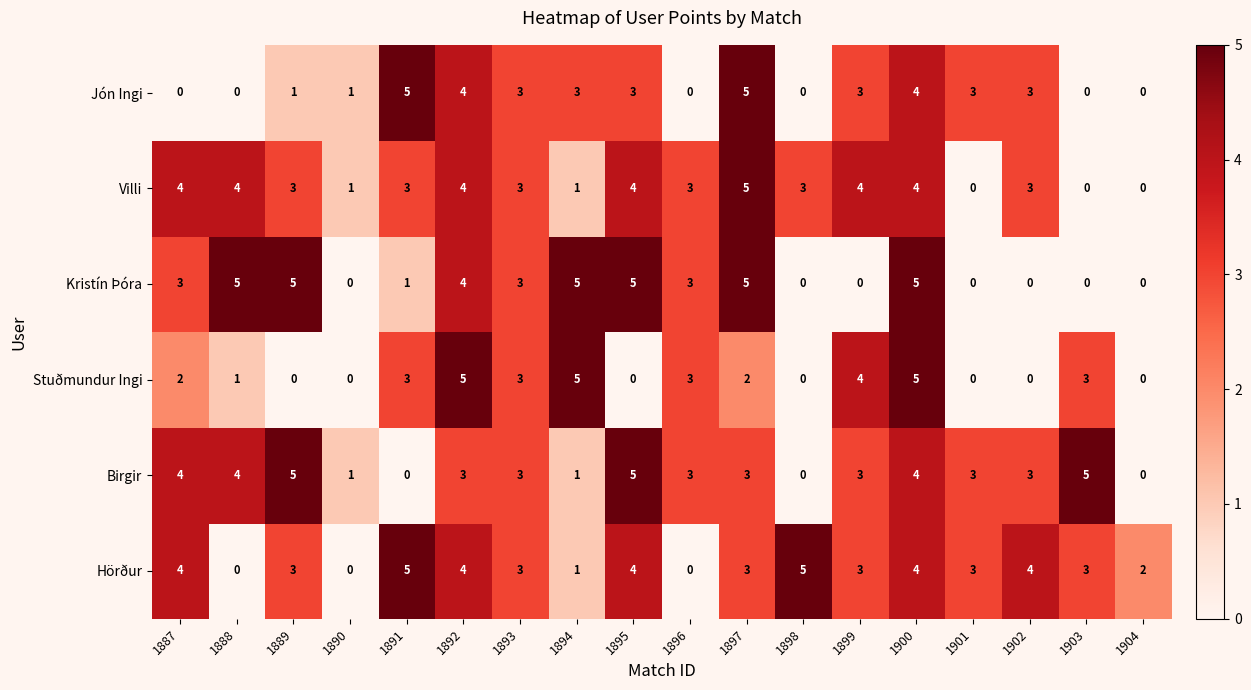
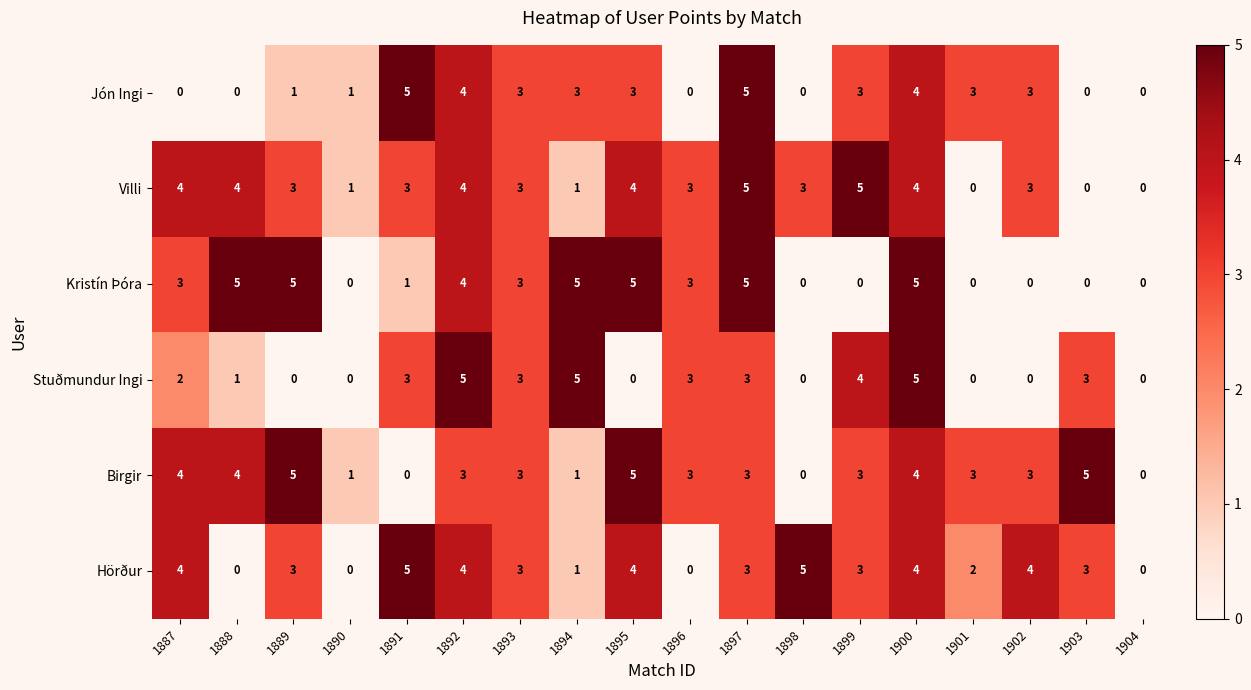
  {
    "Jón Ingi": {
      "1887": 0,
      "1888": 0,
      "1889": 1,
      "1890": 1,
      "1891": 5,
      "1892": 4,
      "1893": 3,
      "1894": 3,
      "1895": 3,
      "1896": 0,
      "1897": 5,
      "1898": 0,
      "1899": 3,
      "1900": 4,
      "1901": 3,
      "1902": 3,
      "1903": 0,
      "1904": 0
    },
    "Villi": {
      "1887": 4,
      "1888": 4,
      "1889": 3,
      "1890": 1,
      "1891": 3,
      "1892": 4,
      "1893": 3,
      "1894": 1,
      "1895": 4,
      "1896": 3,
      "1897": 5,
      "1898": 3,
-     "1899": 4,
+     "1899": 5,
      "1900": 4,
      "1901": 0,
      "1902": 3,
      "1903": 0,
      "1904": 0
    },
    "Kristín Þóra": {
      "1887": 3,
      "1888": 5,
      "1889": 5,
      "1890": 0,
      "1891": 1,
      "1892": 4,
      "1893": 3,
      "1894": 5,
      "1895": 5,
      "1896": 3,
      "1897": 5,
      "1898": 0,
      "1899": 0,
      "1900": 5,
      "1901": 0,
      "1902": 0,
      "1903": 0,
      "1904": 0
    },
    "Stuðmundur Ingi": {
      "1887": 2,
      "1888": 1,
      "1889": 0,
      "1890": 0,
      "1891": 3,
      "1892": 5,
      "1893": 3,
      "1894": 5,
      "1895": 0,
      "1896": 3,
-     "1897": 2,
+     "1897": 3,
      "1898": 0,
      "1899": 4,
      "1900": 5,
      "1901": 0,
      "1902": 0,
      "1903": 3,
      "1904": 0
    },
    "Birgir": {
      "1887": 4,
      "1888": 4,
      "1889": 5,
      "1890": 1,
      "1891": 0,
      "1892": 3,
      "1893": 3,
      "1894": 1,
      "1895": 5,
      "1896": 3,
      "1897": 3,
      "1898": 0,
      "1899": 3,
      "1900": 4,
      "1901": 3,
      "1902": 3,
      "1903": 5,
      "1904": 0
    },
    "Hörður": {
      "1887": 4,
      "1888": 0,
      "1889": 3,
      "1890": 0,
      "1891": 5,
      "1892": 4,
      "1893": 3,
      "1894": 1,
      "1895": 4,
      "1896": 0,
      "1897": 3,
      "1898": 5,
      "1899": 3,
      "1900": 4,
-     "1901": 3,
+     "1901": 2,
      "1902": 4,
      "1903": 3,
-     "1904": 2
+     "1904": 0
    }
  }
